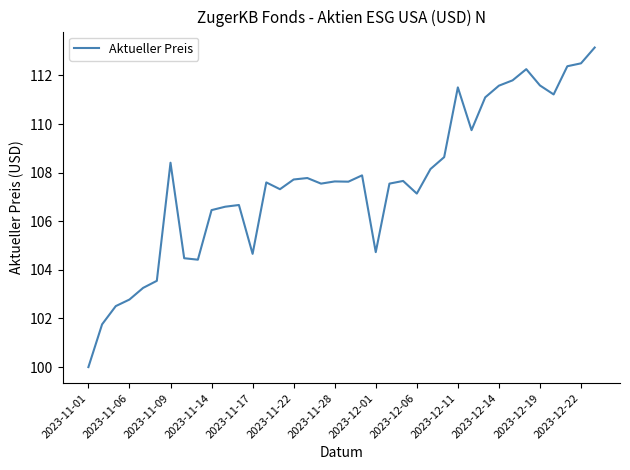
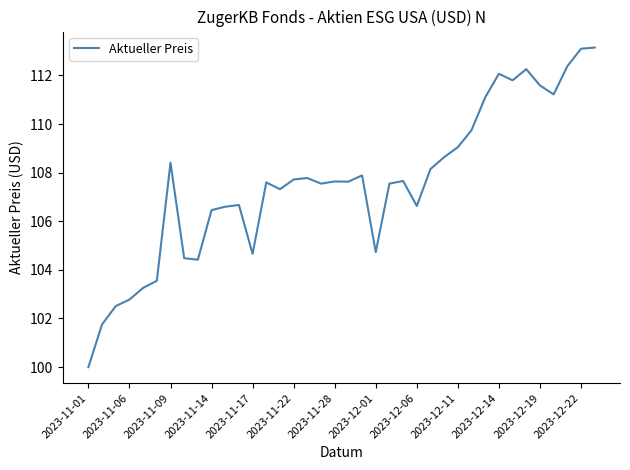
  {
    "2023-11-01": 100.0,
    "2023-11-06": 102.8,
    "2023-11-09": 108.4,
    "2023-11-14": 106.5,
    "2023-11-17": 104.7,
    "2023-11-22": 107.7,
    "2023-11-28": 107.6,
    "2023-12-01": 104.7,
-   "2023-12-06": 107.1,
-   "2023-12-11": 111.5,
-   "2023-12-14": 111.6,
+   "2023-12-06": 106.6,
+   "2023-12-11": 109.1,
+   "2023-12-14": 112.1,
    "2023-12-19": 111.6,
-   "2023-12-22": 112.5
+   "2023-12-22": 113.1
  }
